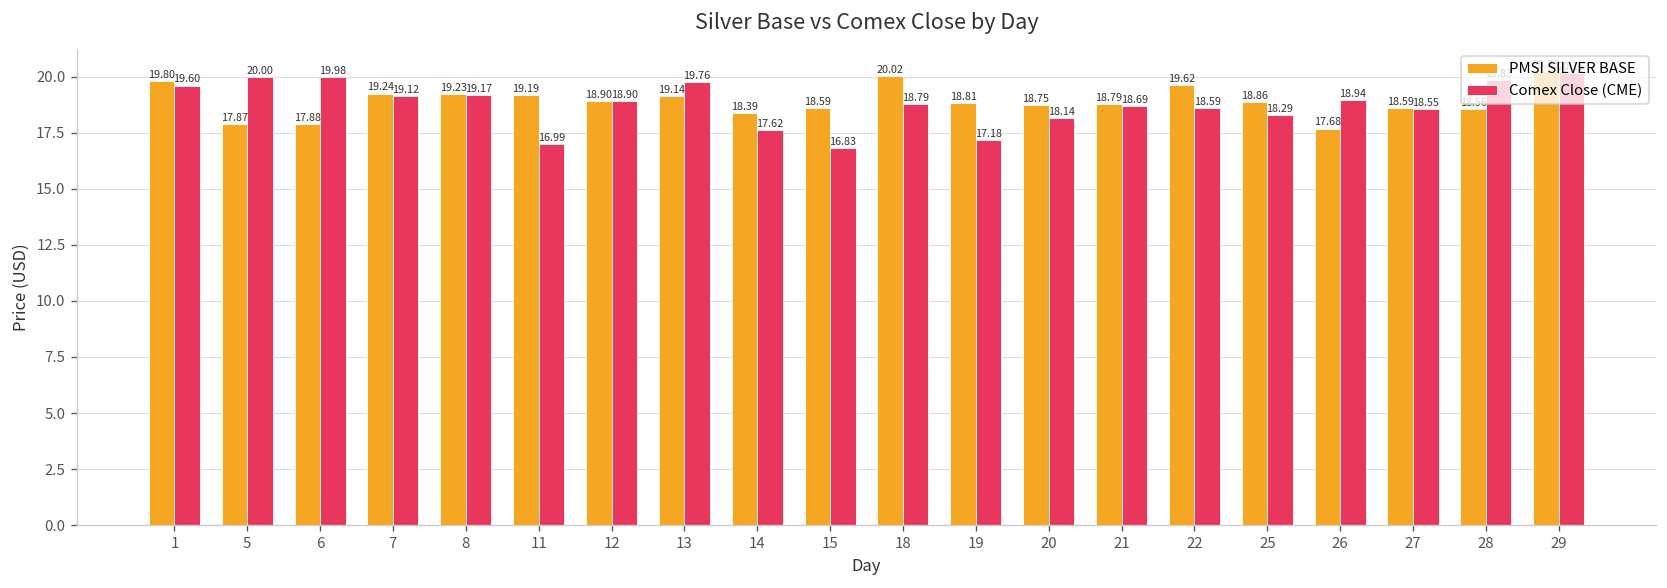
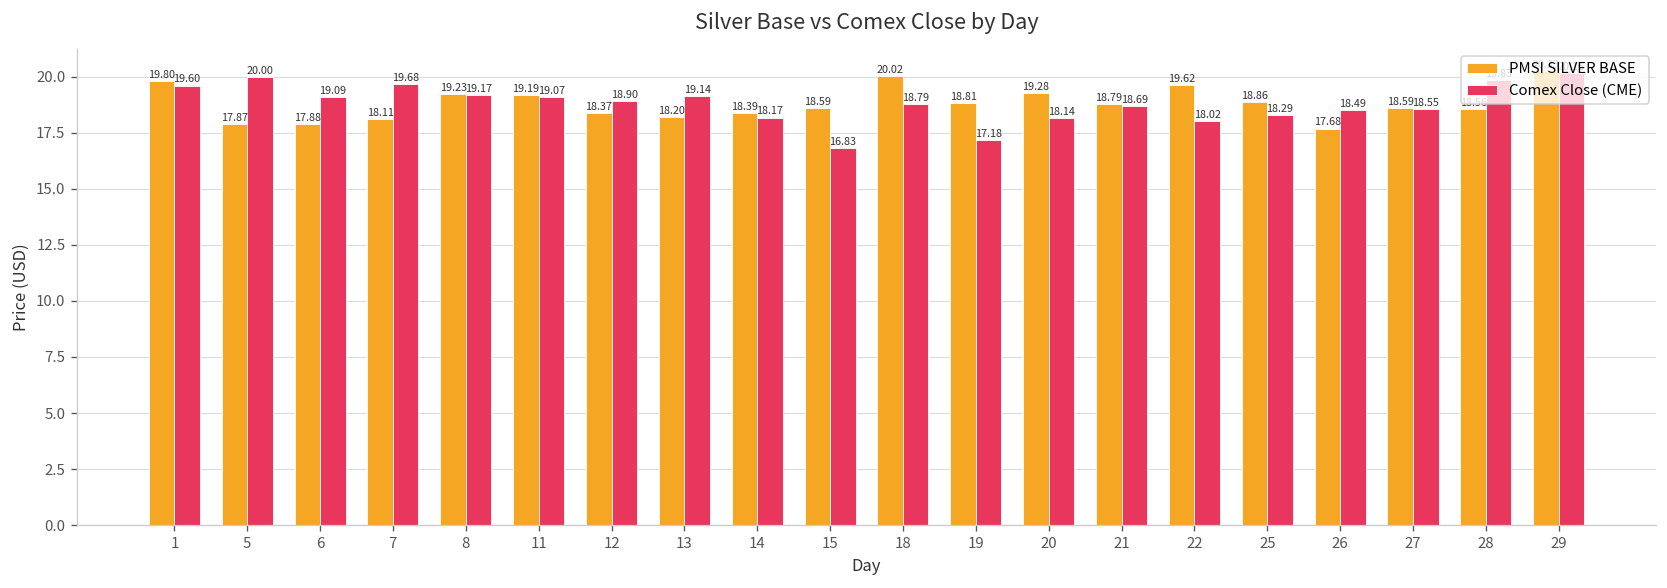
  {
    "PMSI SILVER BASE": {
      "1": 19.80,
      "5": 17.87,
      "6": 17.88,
-     "7": 19.24,
+     "7": 18.11,
      "8": 19.23,
      "11": 19.19,
-     "12": 18.90,
-     "13": 19.14,
+     "12": 18.37,
+     "13": 18.20,
      "14": 18.39,
      "15": 18.59,
      "18": 20.02,
      "19": 18.81,
-     "20": 18.75,
+     "20": 19.28,
      "21": 18.79,
      "22": 19.62,
      "25": 18.86,
      "26": 17.68,
      "27": 18.59
    },
    "Comex Close (CME)": {
      "1": 19.60,
      "5": 20.00,
-     "6": 19.98,
-     "7": 19.12,
+     "6": 19.09,
+     "7": 19.68,
      "8": 19.17,
-     "11": 16.99,
+     "11": 19.07,
      "12": 18.90,
-     "13": 19.76,
-     "14": 17.62,
+     "13": 19.14,
+     "14": 18.17,
      "15": 16.83,
      "18": 18.79,
      "19": 17.18,
      "20": 18.14,
      "21": 18.69,
-     "22": 18.59,
+     "22": 18.02,
      "25": 18.29,
-     "26": 18.94,
+     "26": 18.49,
      "27": 18.55
    }
  }
